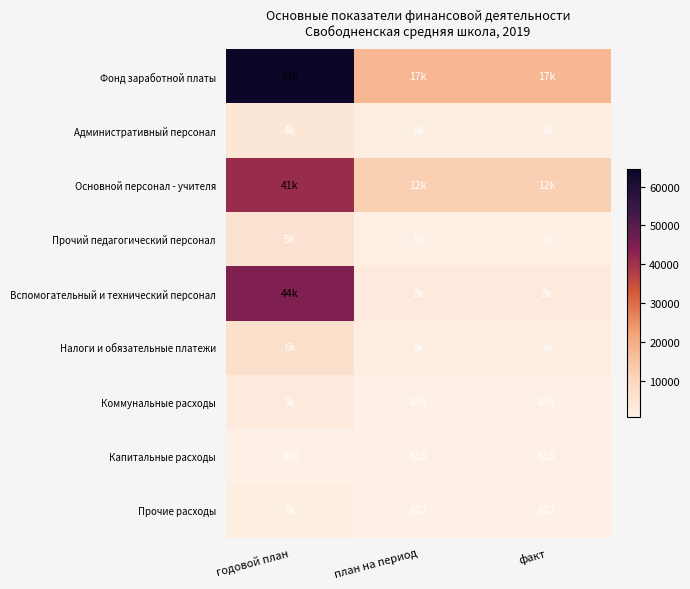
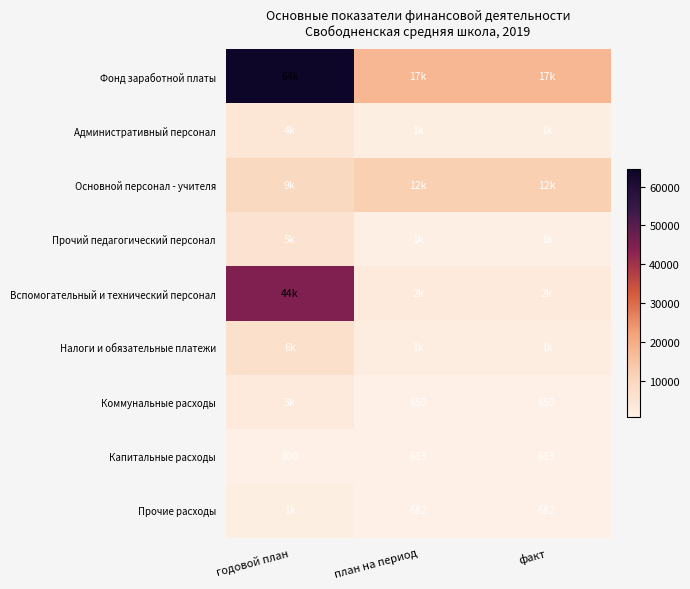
  {
    "Фонд заработной платы": {
      "план на период": "17k",
      "факт": "17k"
    },
    "Основной персонал - учителя": {
-     "годовой план": "41k",
+     "годовой план": "9k",
      "план на период": "12k",
      "факт": "12k"
    },
    "Вспомогательный и технический персонал": {
      "годовой план": "44k"
    },
    "Налоги и обязательные платежи": {
      "годовой план": "6k"
    }
  }
